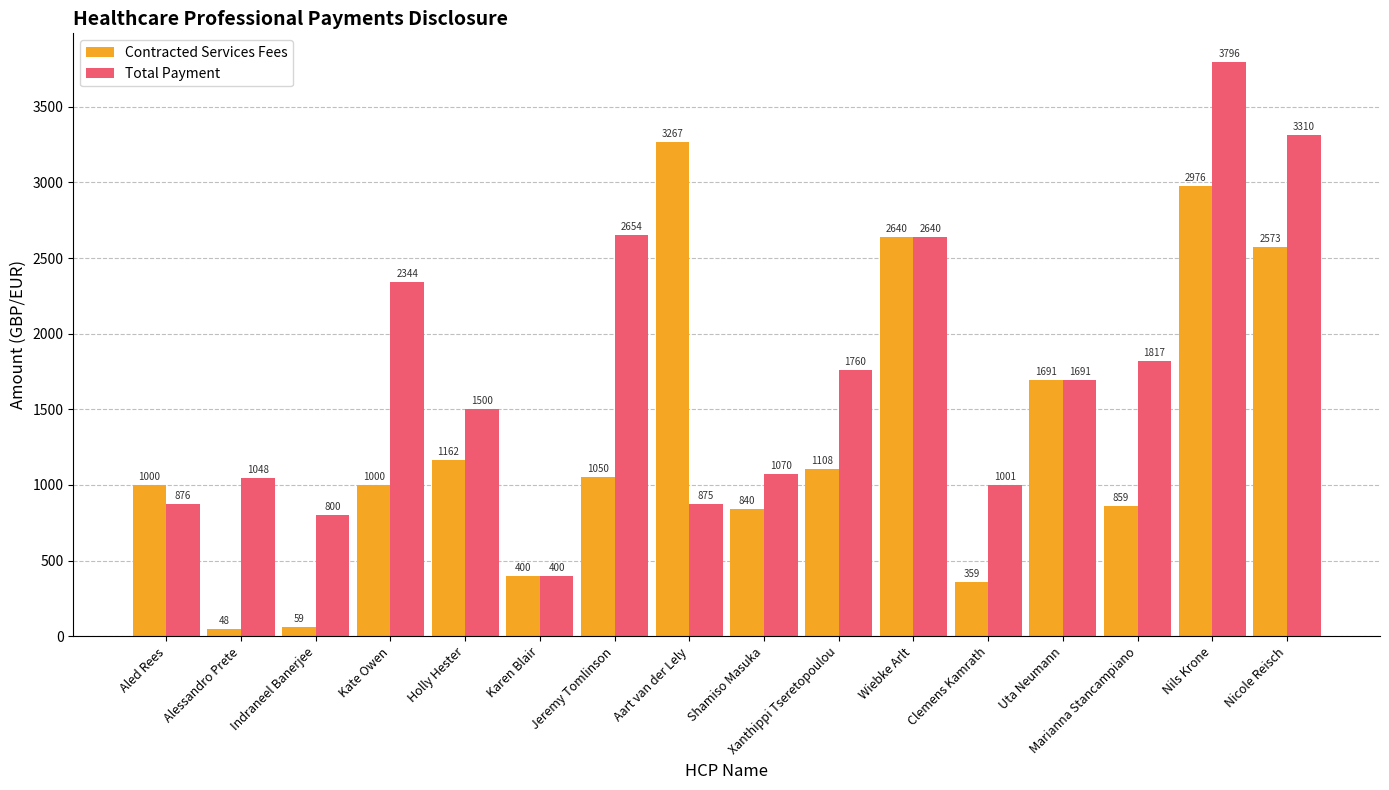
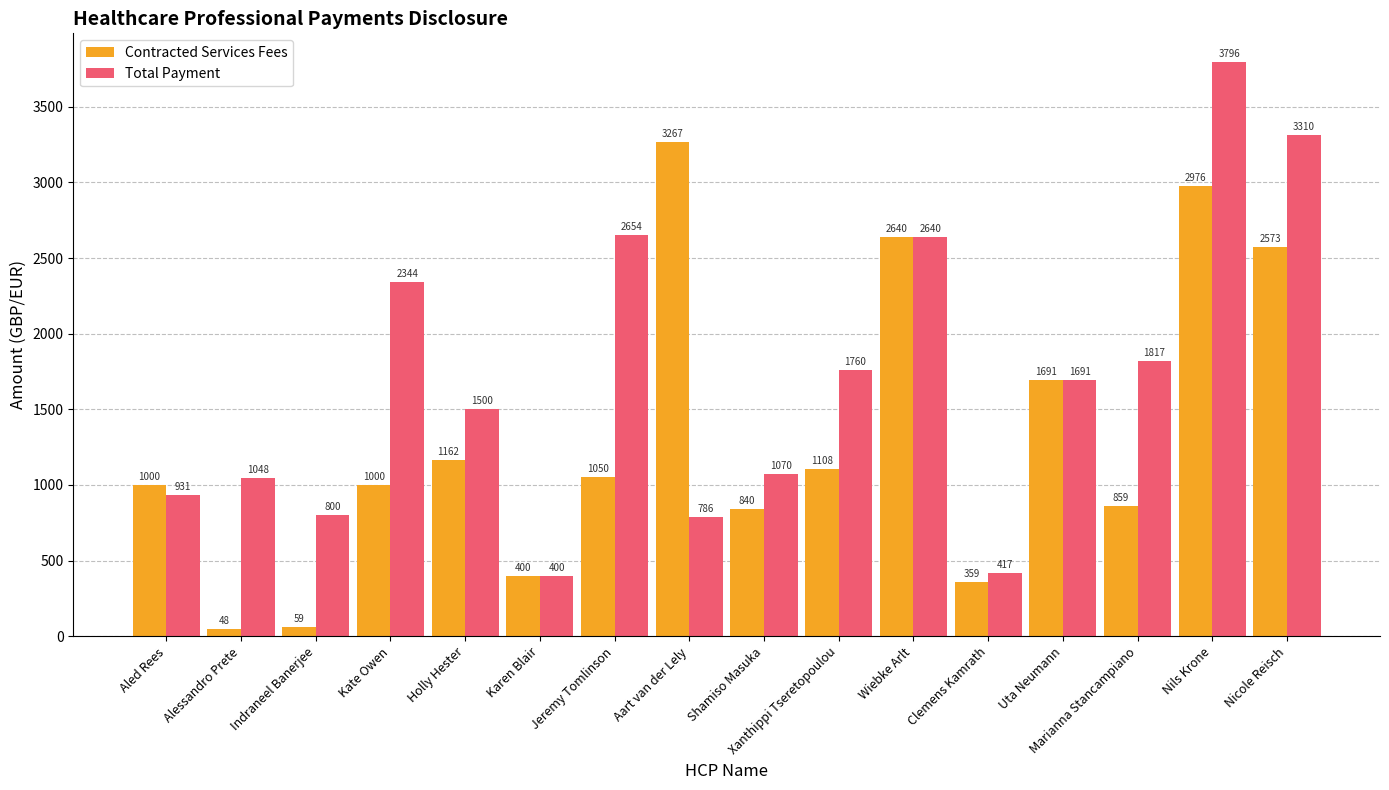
  {
    "Contracted Services Fees": {
      "Aled Rees": 1000,
      "Alessandro Prete": 48,
      "Indraneel Banerjee": 59,
      "Kate Owen": 1000,
      "Holly Hester": 1162,
      "Karen Blair": 400,
      "Jeremy Tomlinson": 1050,
      "Aart van der Lely": 3267,
      "Shamiso Masuka": 840,
      "Xanthippi Tseretopoulou": 1108,
      "Wiebke Arlt": 2640,
      "Clemens Kamrath": 359,
      "Uta Neumann": 1691,
      "Marianna Stancampiano": 859,
      "Nils Krone": 2976,
      "Nicole Reisch": 2573
    },
    "Total Payment": {
-     "Aled Rees": 876,
+     "Aled Rees": 931,
      "Alessandro Prete": 1048,
      "Indraneel Banerjee": 800,
      "Kate Owen": 2344,
      "Holly Hester": 1500,
      "Karen Blair": 400,
      "Jeremy Tomlinson": 2654,
-     "Aart van der Lely": 875,
+     "Aart van der Lely": 786,
      "Shamiso Masuka": 1070,
      "Xanthippi Tseretopoulou": 1760,
      "Wiebke Arlt": 2640,
-     "Clemens Kamrath": 1001,
+     "Clemens Kamrath": 417,
      "Uta Neumann": 1691,
      "Marianna Stancampiano": 1817,
      "Nils Krone": 3796,
      "Nicole Reisch": 3310
    }
  }
